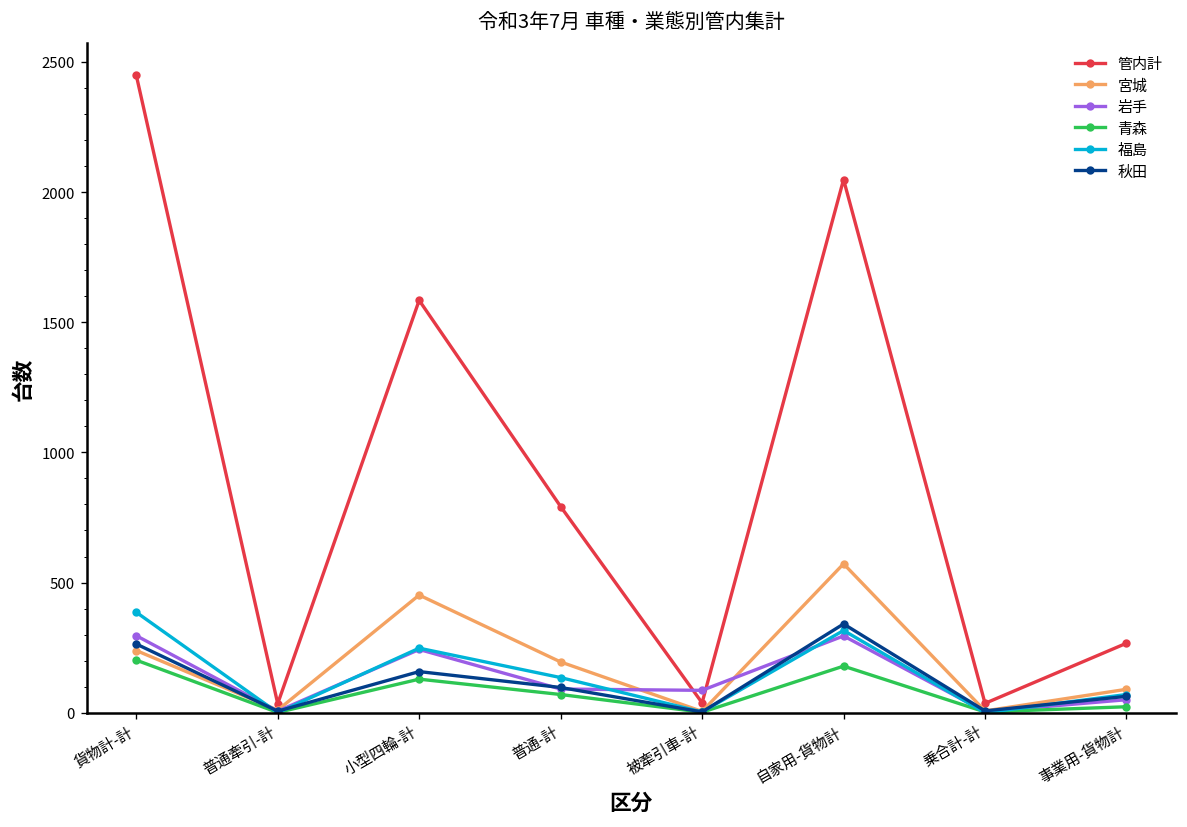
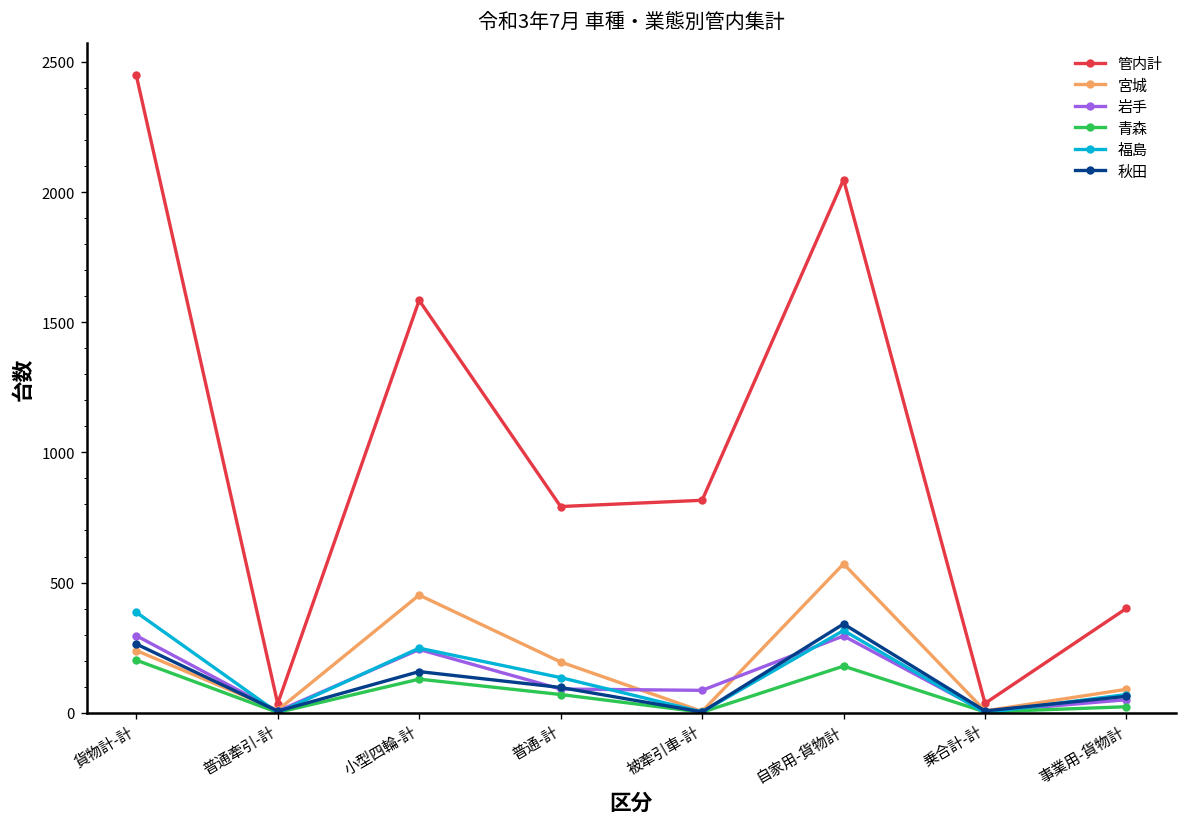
  {
    "管内計": {
      "貨物計-計": 2450,
      "普通牽引-計": 40,
      "小型四輪-計": 1580,
      "普通-計": 790,
-     "被牽引車-計": 40,
+     "被牽引車-計": 820,
      "自家用-貨物計": 2050,
      "乗合計-計": 40,
-     "事業用-貨物計": 270
+     "事業用-貨物計": 400
    },
    "宮城": {
      "貨物計-計": 240,
      "小型四輪-計": 450,
      "普通-計": 200,
      "自家用-貨物計": 570,
      "事業用-貨物計": 90
    },
    "岩手": {
      "貨物計-計": 300,
      "被牽引車-計": 90,
      "自家用-貨物計": 300,
      "事業用-貨物計": 50
    },
    "青森": {
      "貨物計-計": 200,
      "小型四輪-計": 130,
      "普通-計": 70,
      "自家用-貨物計": 180,
      "事業用-貨物計": 20
    },
    "福島": {
      "貨物計-計": 390,
      "普通-計": 140,
      "自家用-貨物計": 320
    },
    "秋田": {
      "貨物計-計": 260,
      "小型四輪-計": 160,
      "自家用-貨物計": 340
    }
  }
